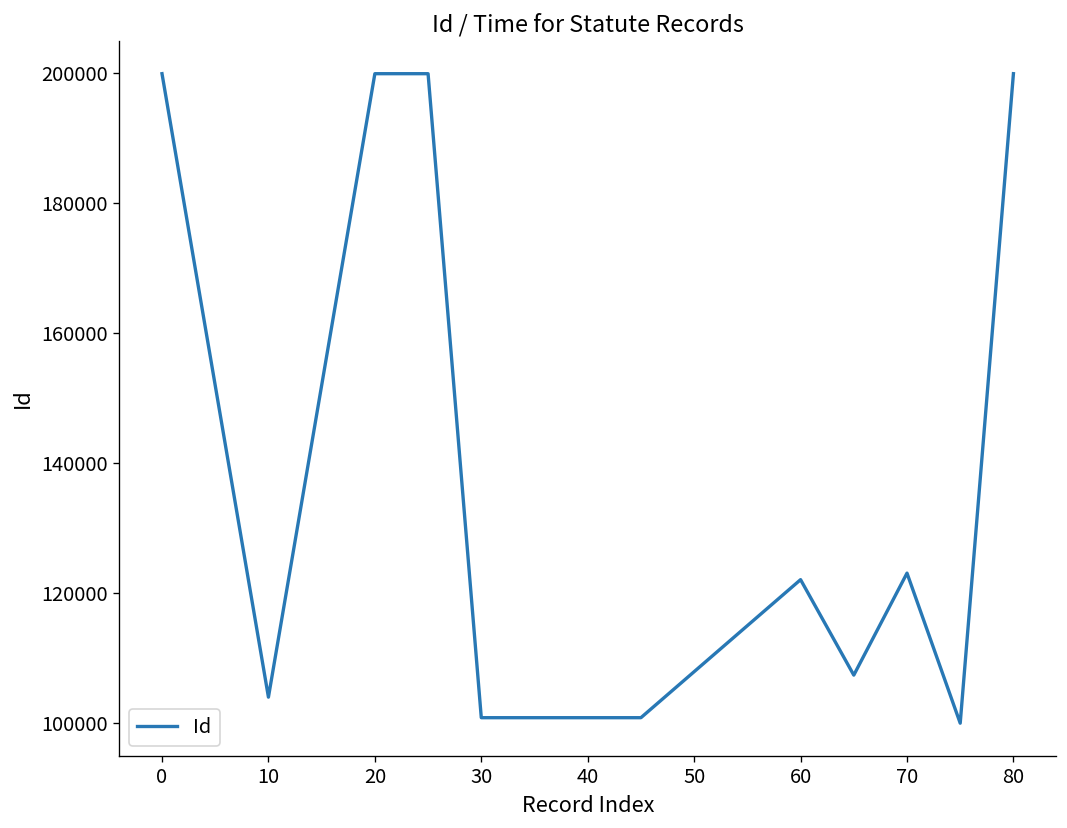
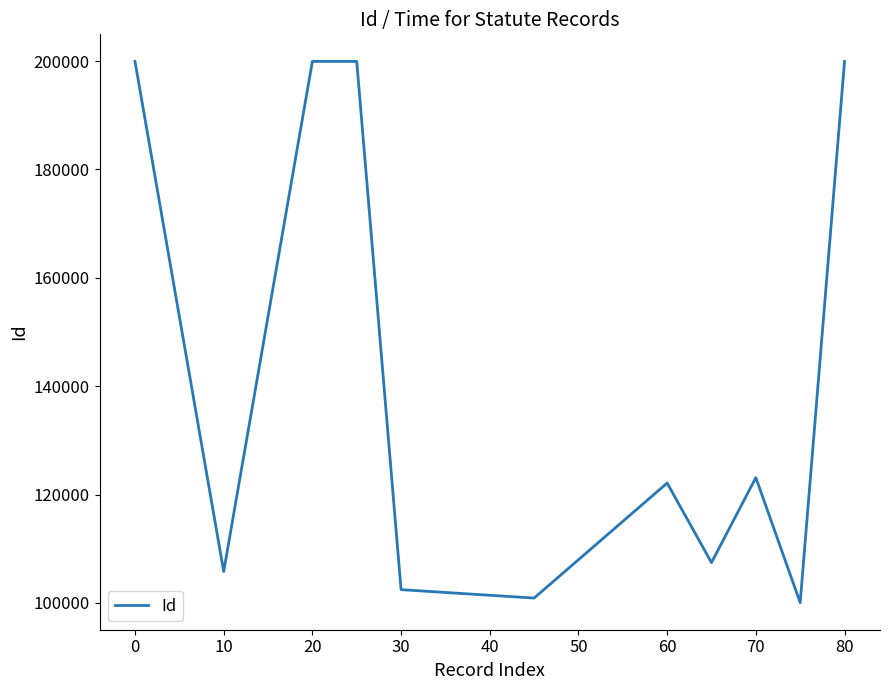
  {
    "0": 200000,
-   "10": 104000,
+   "10": 106000,
    "20": 200000,
-   "30": 101000,
+   "30": 102000,
    "60": 122000,
    "70": 123000,
    "80": 200000
  }
